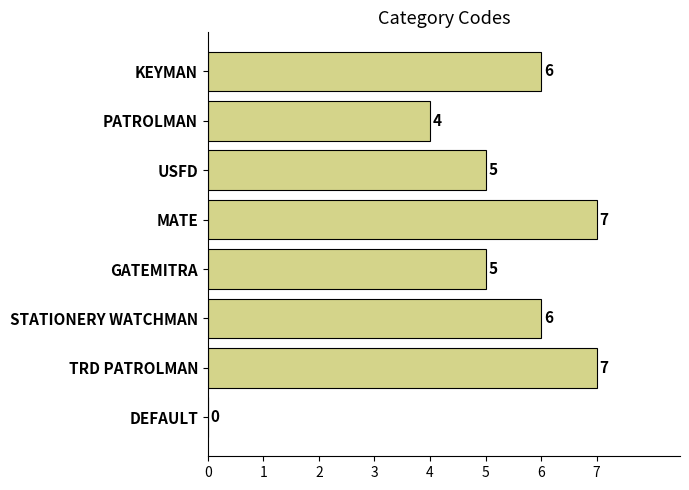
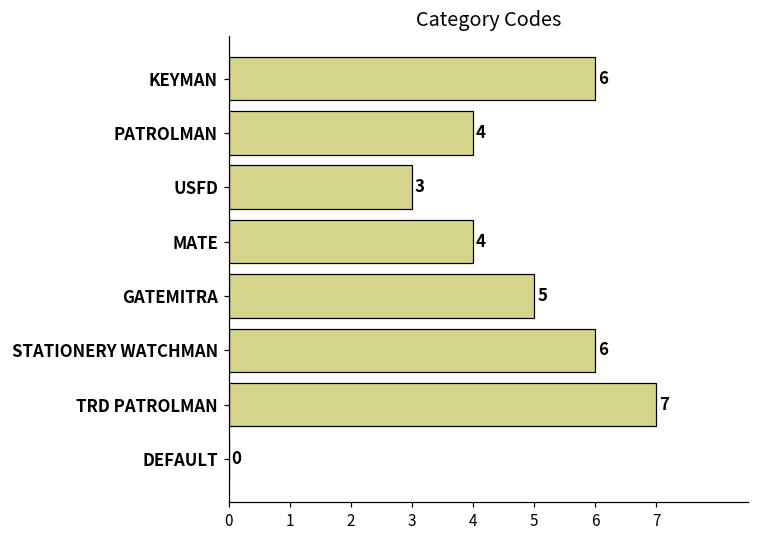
  {
    "KEYMAN": 6,
    "PATROLMAN": 4,
-   "USFD": 5,
-   "MATE": 7,
+   "USFD": 3,
+   "MATE": 4,
    "GATEMITRA": 5,
    "STATIONERY WATCHMAN": 6,
    "TRD PATROLMAN": 7,
    "DEFAULT": 0
  }
